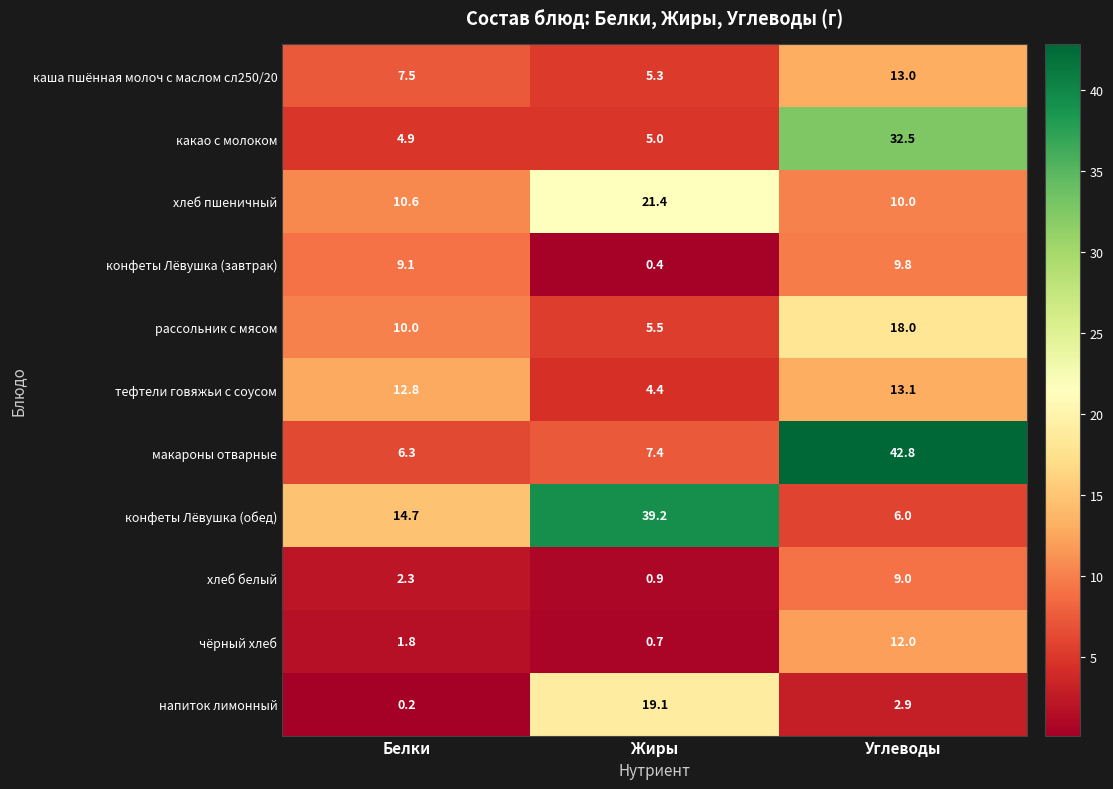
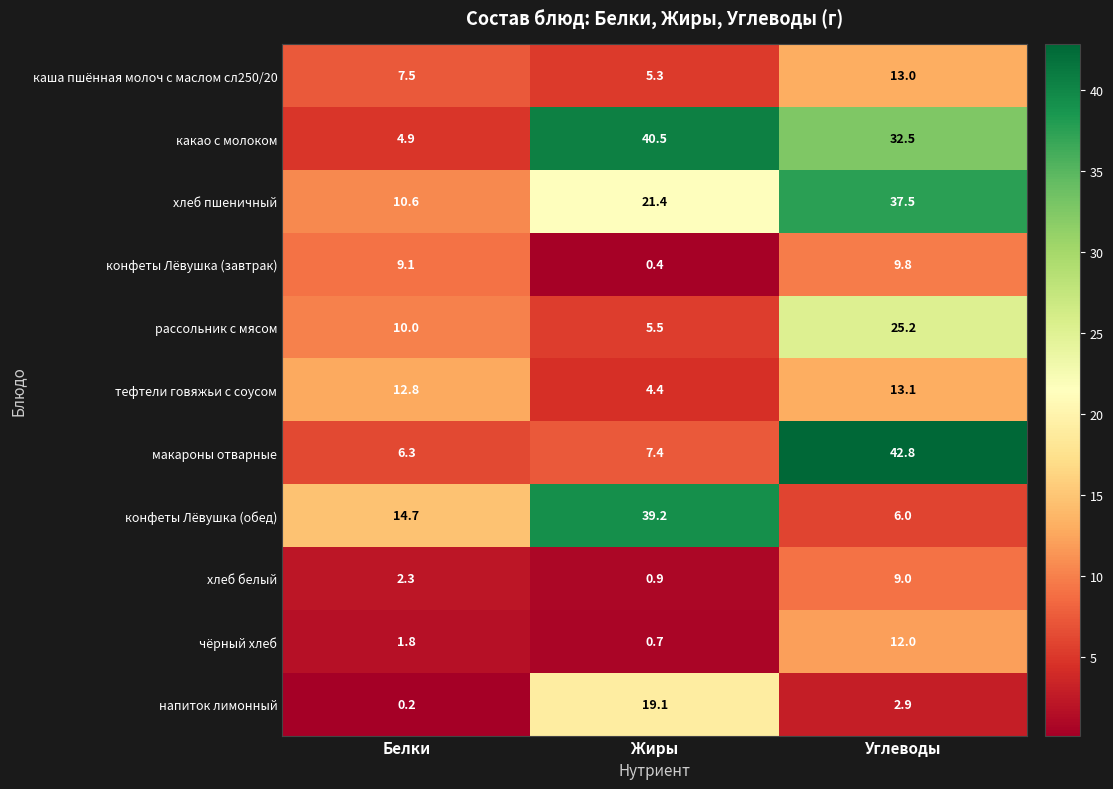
  {
    "каша пшённая молоч с маслом сл250/20": {
      "Белки": 7.5,
      "Жиры": 5.3,
      "Углеводы": 13.0
    },
    "какао с молоком": {
      "Белки": 4.9,
-     "Жиры": 5.0,
+     "Жиры": 40.5,
      "Углеводы": 32.5
    },
    "хлеб пшеничный": {
      "Белки": 10.6,
      "Жиры": 21.4,
-     "Углеводы": 10.0
+     "Углеводы": 37.5
    },
    "конфеты Лёвушка (завтрак)": {
      "Белки": 9.1,
      "Жиры": 0.4,
      "Углеводы": 9.8
    },
    "рассольник с мясом": {
      "Белки": 10.0,
      "Жиры": 5.5,
-     "Углеводы": 18.0
+     "Углеводы": 25.2
    },
    "тефтели говяжьи с соусом": {
      "Белки": 12.8,
      "Жиры": 4.4,
      "Углеводы": 13.1
    },
    "макароны отварные": {
      "Белки": 6.3,
      "Жиры": 7.4,
      "Углеводы": 42.8
    },
    "конфеты Лёвушка (обед)": {
      "Белки": 14.7,
      "Жиры": 39.2,
      "Углеводы": 6.0
    },
    "хлеб белый": {
      "Белки": 2.3,
      "Жиры": 0.9,
      "Углеводы": 9.0
    },
    "чёрный хлеб": {
      "Белки": 1.8,
      "Жиры": 0.7,
      "Углеводы": 12.0
    },
    "напиток лимонный": {
      "Белки": 0.2,
      "Жиры": 19.1,
      "Углеводы": 2.9
    }
  }
